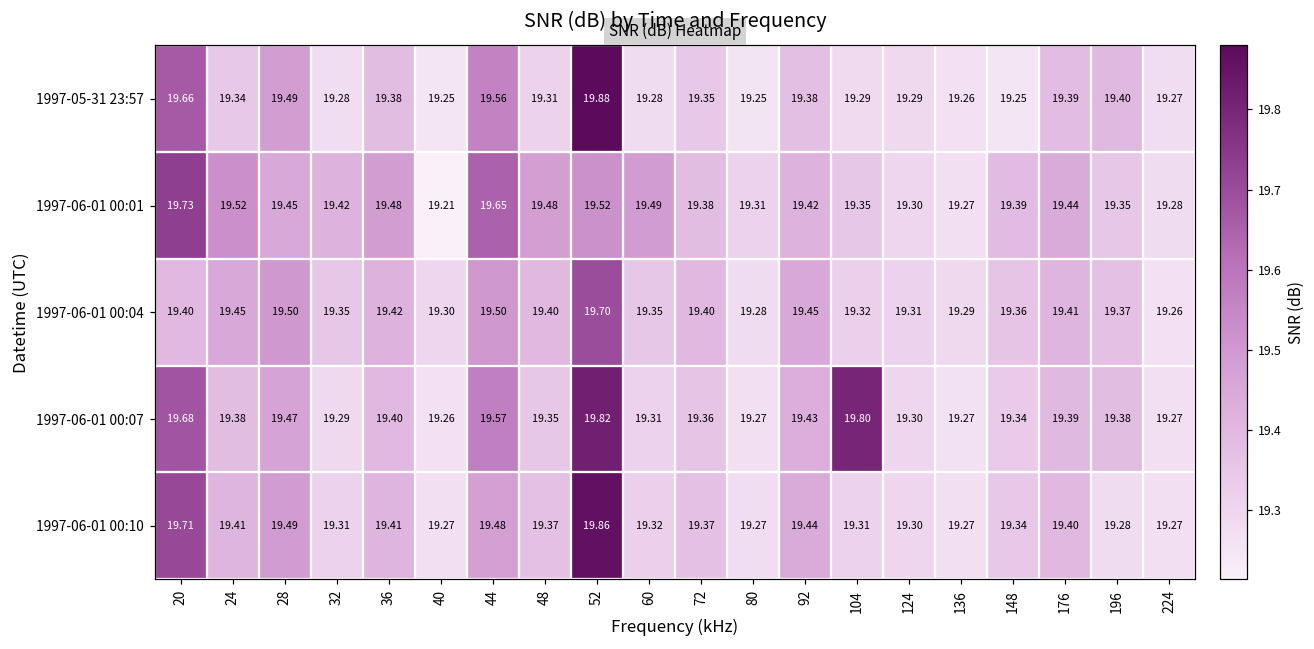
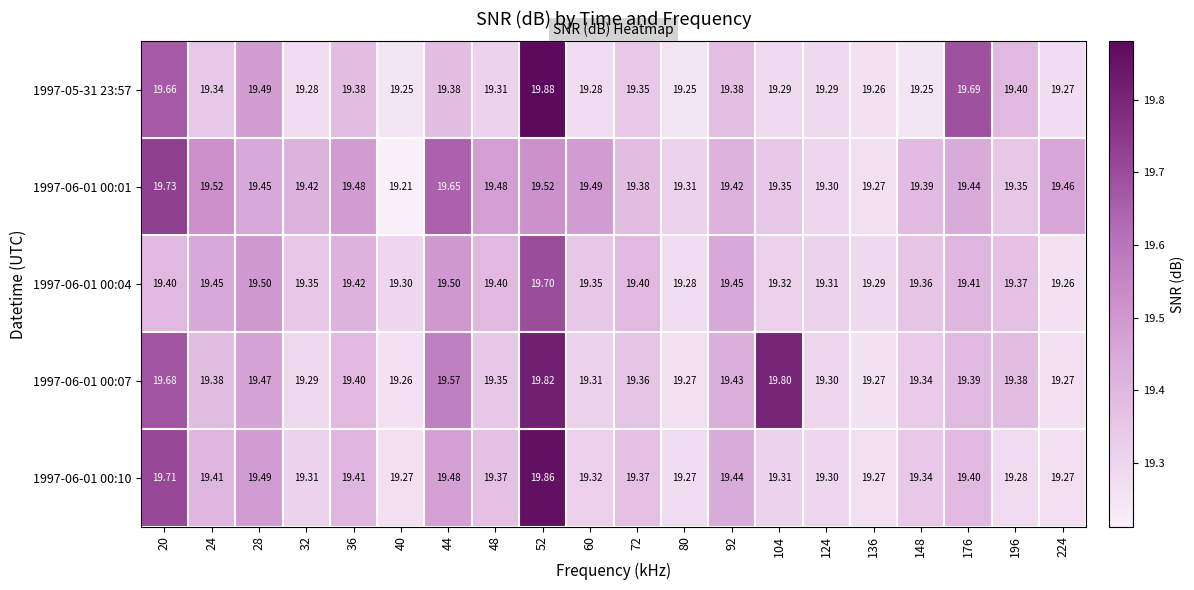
  {
    "1997-05-31 23:57": {
      "20": 19.66,
      "24": 19.34,
      "28": 19.49,
      "32": 19.28,
      "36": 19.38,
      "40": 19.25,
-     "44": 19.56,
+     "44": 19.38,
      "48": 19.31,
      "52": 19.88,
      "60": 19.28,
      "72": 19.35,
      "80": 19.25,
      "92": 19.38,
      "104": 19.29,
      "124": 19.29,
      "136": 19.26,
      "148": 19.25,
-     "176": 19.39,
+     "176": 19.69,
      "196": 19.40,
      "224": 19.27
    },
    "1997-06-01 00:01": {
      "20": 19.73,
      "24": 19.52,
      "28": 19.45,
      "32": 19.42,
      "36": 19.48,
      "40": 19.21,
      "44": 19.65,
      "48": 19.48,
      "52": 19.52,
      "60": 19.49,
      "72": 19.38,
      "80": 19.31,
      "92": 19.42,
      "104": 19.35,
      "124": 19.30,
      "136": 19.27,
      "148": 19.39,
      "176": 19.44,
      "196": 19.35,
-     "224": 19.28
+     "224": 19.46
    },
    "1997-06-01 00:04": {
      "20": 19.40,
      "24": 19.45,
      "28": 19.50,
      "32": 19.35,
      "36": 19.42,
      "40": 19.30,
      "44": 19.50,
      "48": 19.40,
      "52": 19.70,
      "60": 19.35,
      "72": 19.40,
      "80": 19.28,
      "92": 19.45,
      "104": 19.32,
      "124": 19.31,
      "136": 19.29,
      "148": 19.36,
      "176": 19.41,
      "196": 19.37,
      "224": 19.26
    },
    "1997-06-01 00:07": {
      "20": 19.68,
      "24": 19.38,
      "28": 19.47,
      "32": 19.29,
      "36": 19.40,
      "40": 19.26,
      "44": 19.57,
      "48": 19.35,
      "52": 19.82,
      "60": 19.31,
      "72": 19.36,
      "80": 19.27,
      "92": 19.43,
      "104": 19.80,
      "124": 19.30,
      "136": 19.27,
      "148": 19.34,
      "176": 19.39,
      "196": 19.38,
      "224": 19.27
    },
    "1997-06-01 00:10": {
      "20": 19.71,
      "24": 19.41,
      "28": 19.49,
      "32": 19.31,
      "36": 19.41,
      "40": 19.27,
      "44": 19.48,
      "48": 19.37,
      "52": 19.86,
      "60": 19.32,
      "72": 19.37,
      "80": 19.27,
      "92": 19.44,
      "104": 19.31,
      "124": 19.30,
      "136": 19.27,
      "148": 19.34,
      "176": 19.40,
      "196": 19.28,
      "224": 19.27
    }
  }
